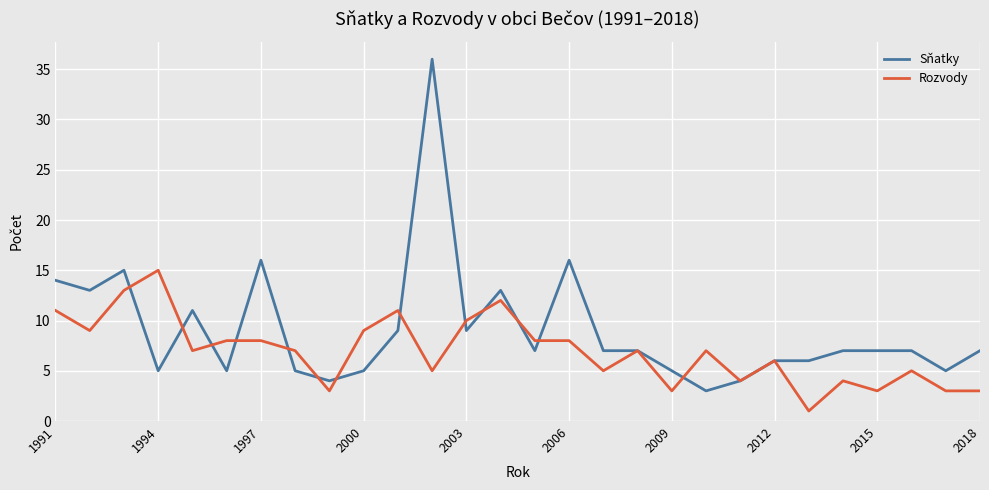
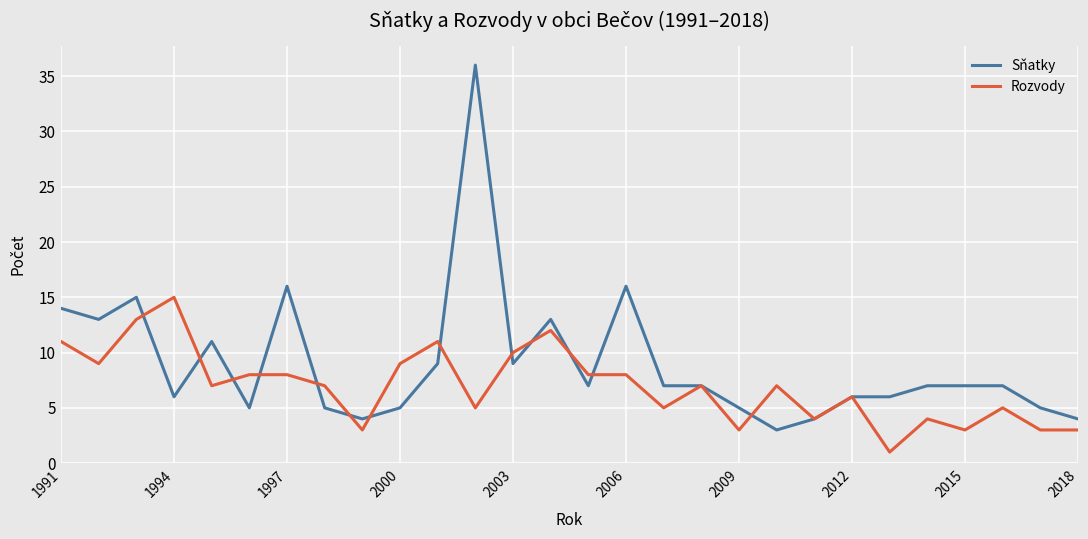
  {
    "Sňatky": {
      "1991": 14,
-     "1994": 5,
+     "1994": 6,
      "1997": 16,
      "2000": 5,
      "2003": 9,
      "2006": 16,
      "2009": 5,
      "2015": 7,
-     "2018": 7
+     "2018": 4
    },
    "Rozvody": {
      "1991": 11,
      "1994": 15,
      "1997": 8,
      "2000": 9,
      "2003": 10,
      "2006": 8,
      "2009": 3,
      "2015": 3,
      "2018": 3
    }
  }
